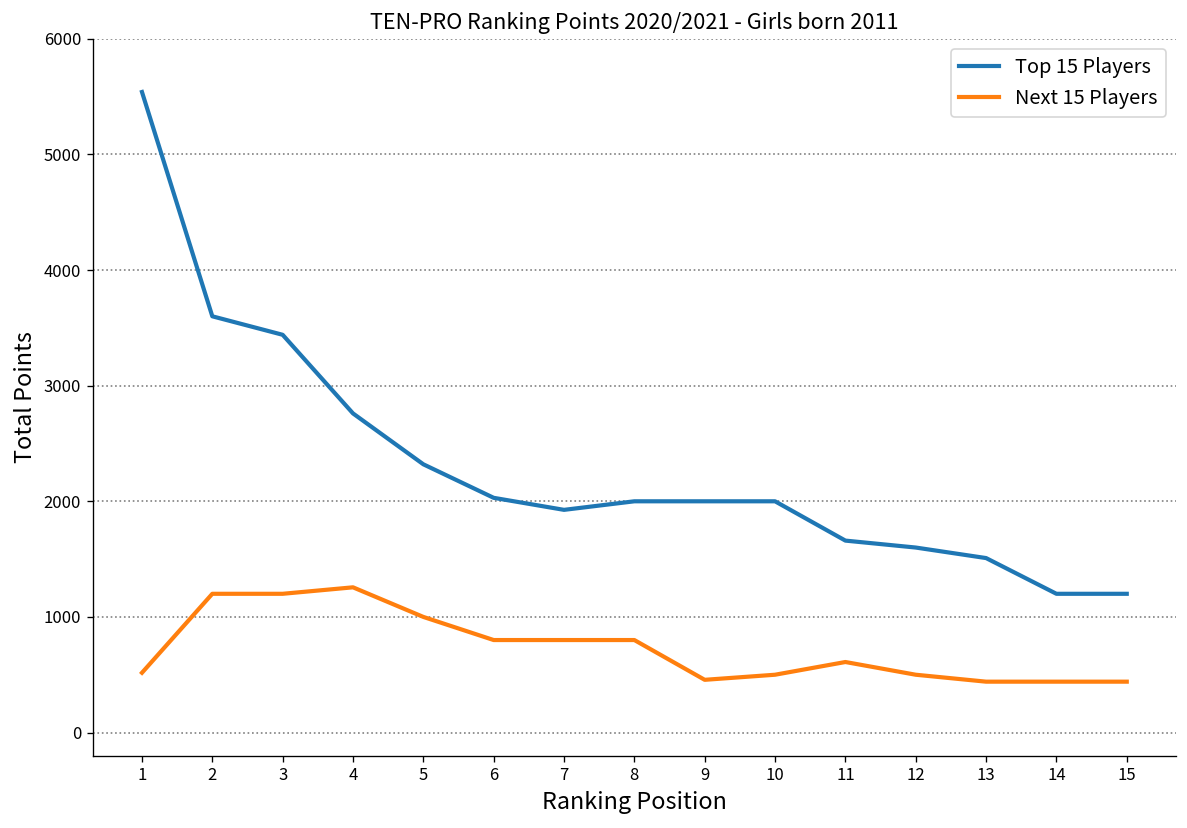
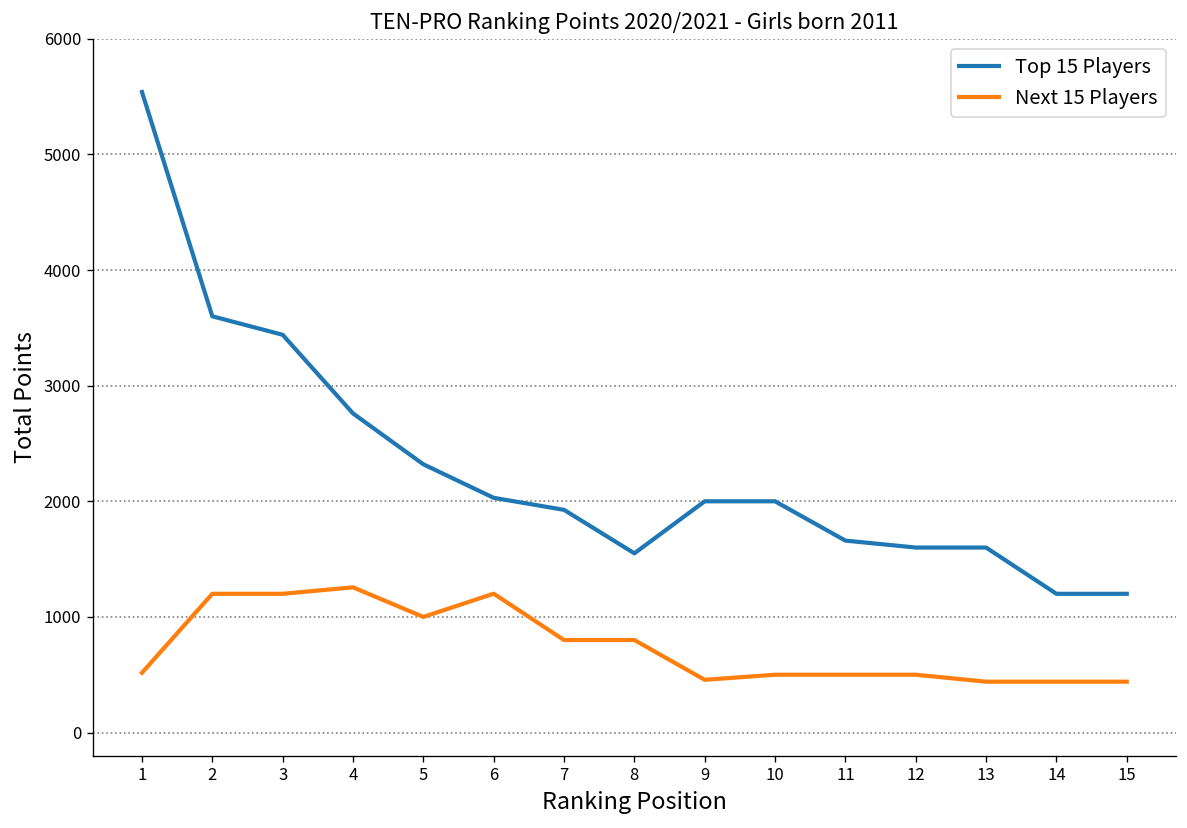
  {
    "Top 15 Players": {
      "1": 5500,
      "2": 3600,
      "3": 3400,
      "4": 2800,
      "5": 2300,
      "6": 2000,
      "7": 1900,
-     "8": 2000,
+     "8": 1600,
      "9": 2000,
      "10": 2000,
      "11": 1700,
      "12": 1600,
-     "13": 1500,
+     "13": 1600,
      "14": 1200,
      "15": 1200
    },
    "Next 15 Players": {
      "1": 500,
      "2": 1200,
      "3": 1200,
      "4": 1300,
      "5": 1000,
-     "6": 800,
+     "6": 1200,
      "7": 800,
      "8": 800,
      "9": 500,
      "10": 500,
-     "11": 600,
+     "11": 500,
      "12": 500,
      "13": 400,
      "14": 400,
      "15": 400
    }
  }
